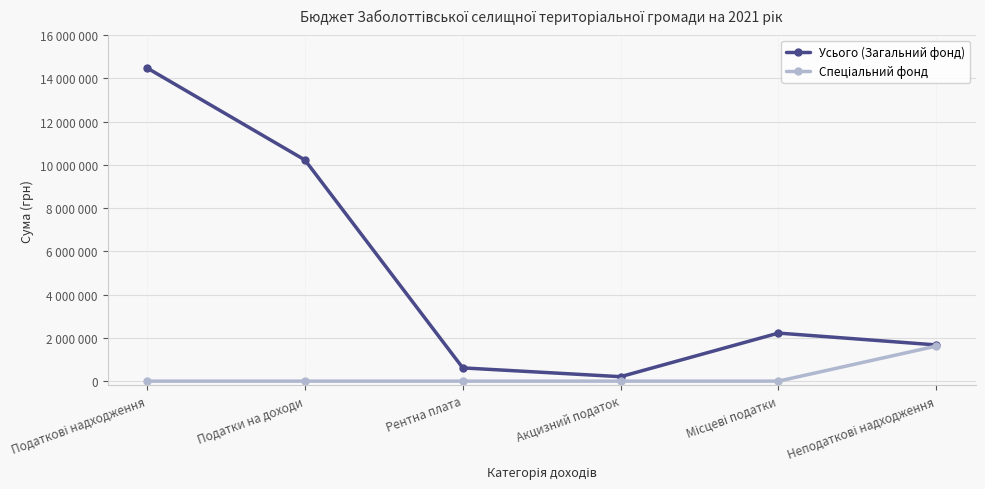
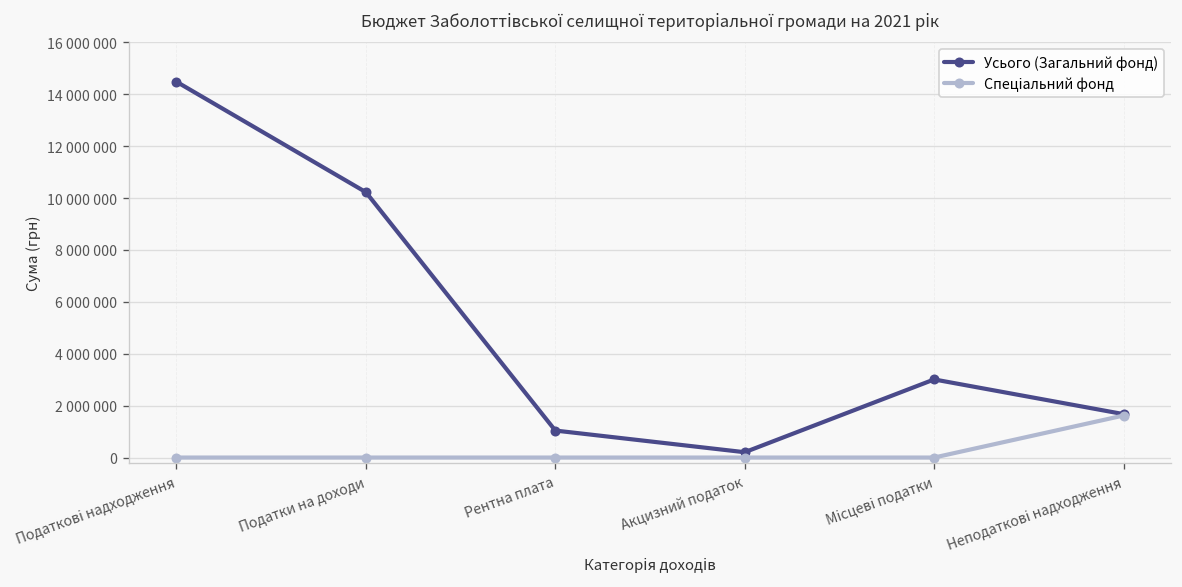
  {
    "Усього (Загальний фонд)": {
      "Податкові надходження": 14500000,
      "Податки на доходи": 10200000,
-     "Рентна плата": 600000,
+     "Рентна плата": 1000000,
      "Акцизний податок": 200000,
-     "Місцеві податки": 2200000
+     "Місцеві податки": 3000000
    },
    "Спеціальний фонд": {
      "Податкові надходження": 0,
      "Податки на доходи": 0,
      "Рентна плата": 0,
      "Акцизний податок": 0,
      "Місцеві податки": 0
    }
  }
